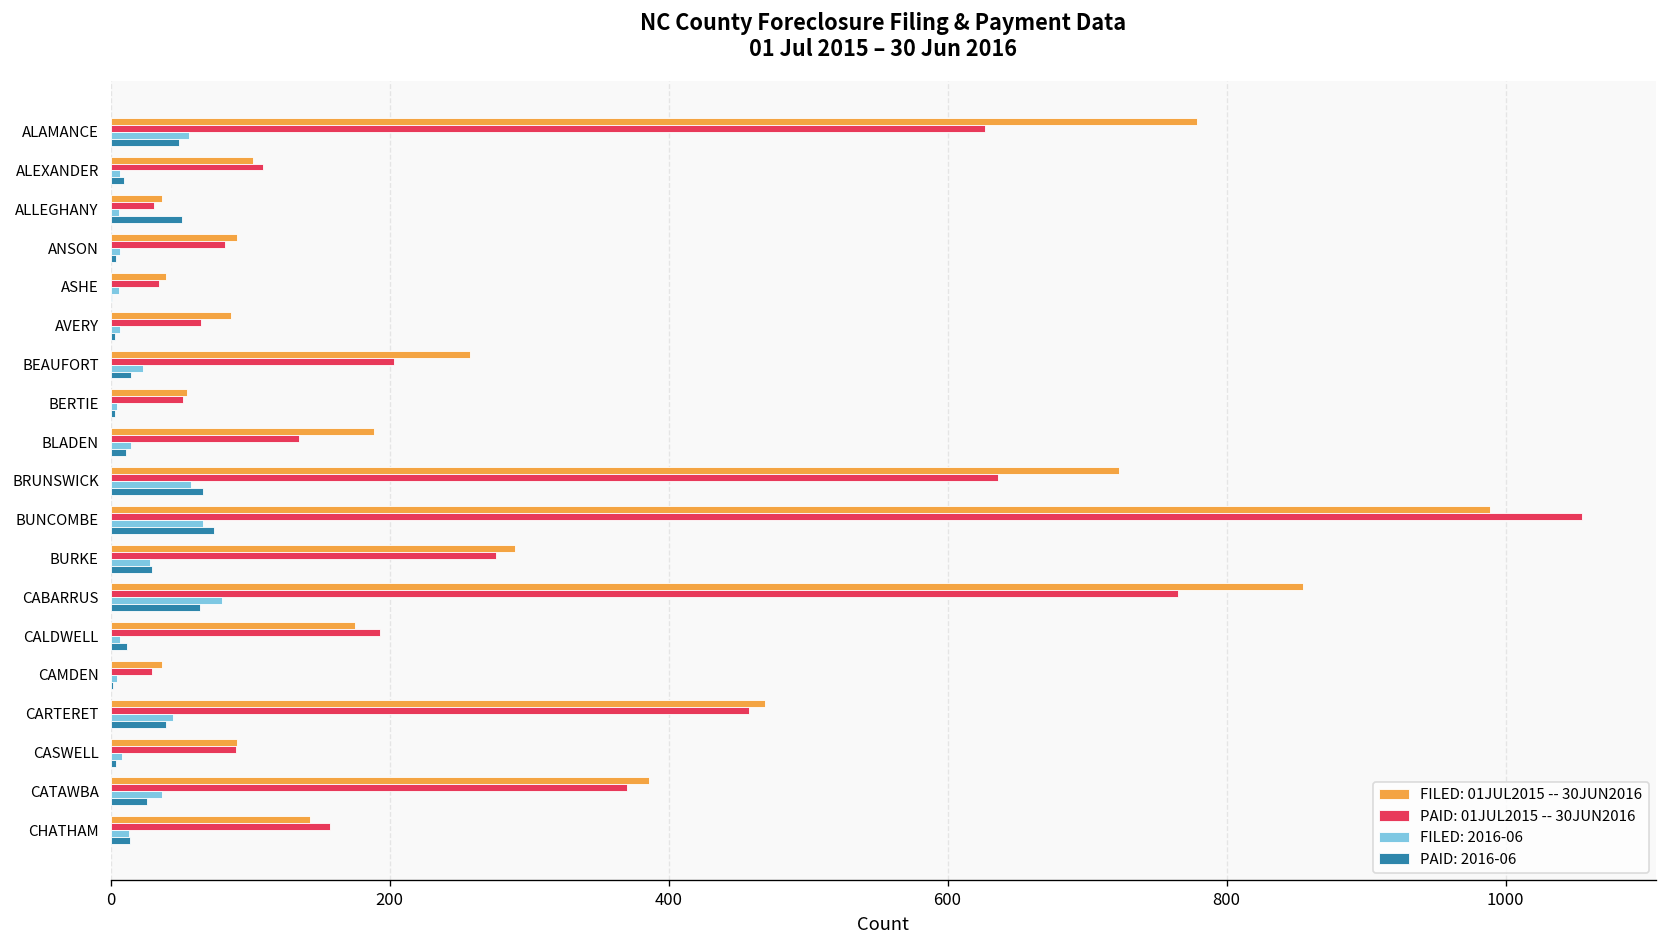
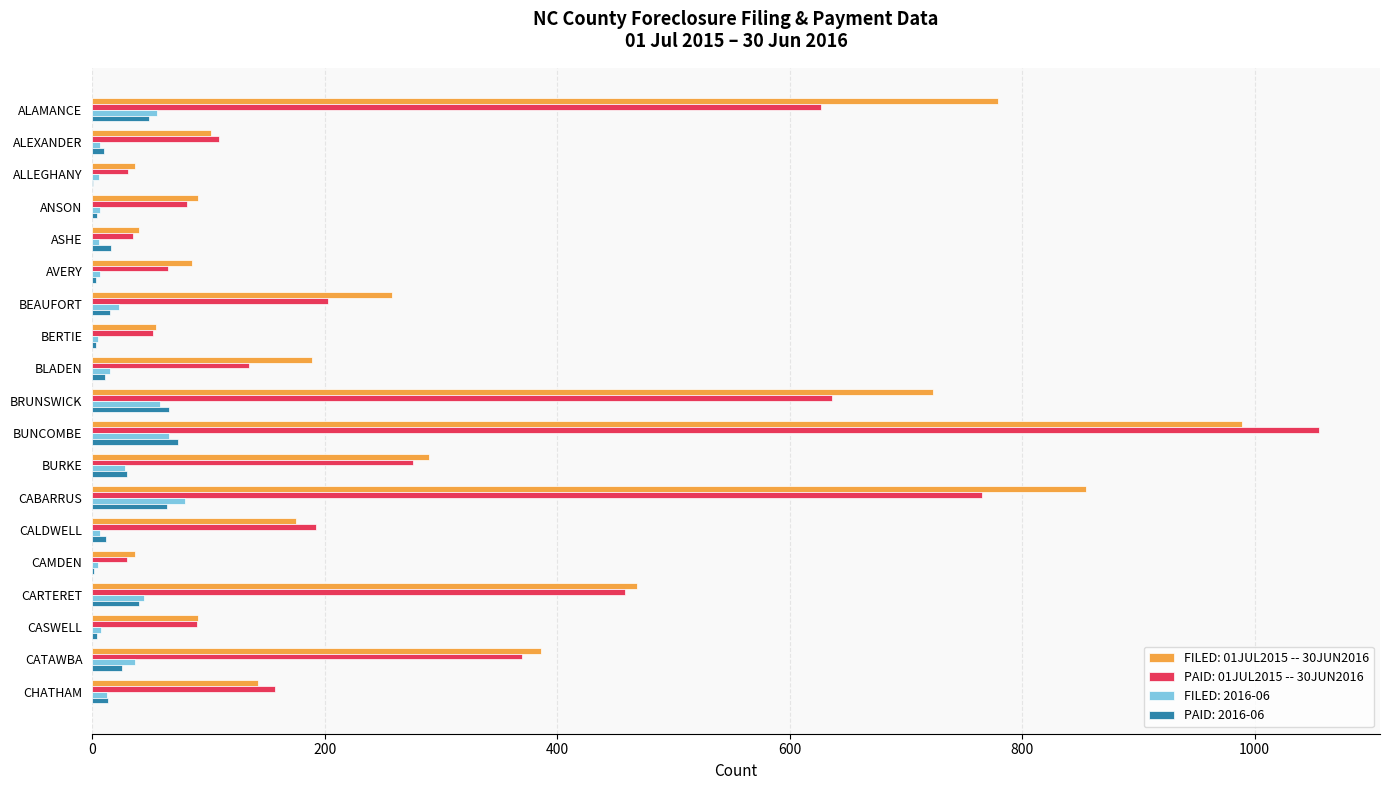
  {
    "FILED: 01JUL2015 -- 30JUN2016": {
      "ALAMANCE": 779,
      "ALEXANDER": 102,
      "ALLEGHANY": 37,
      "ANSON": 91,
      "ASHE": 40,
      "AVERY": 86,
      "BEAUFORT": 258,
      "BERTIE": 55,
      "BLADEN": 189,
      "BRUNSWICK": 723,
      "BUNCOMBE": 989,
      "BURKE": 290,
      "CABARRUS": 855,
      "CALDWELL": 175,
      "CAMDEN": 37,
      "CARTERET": 469,
      "CASWELL": 91,
      "CATAWBA": 386,
      "CHATHAM": 143
    },
    "PAID: 01JUL2015 -- 30JUN2016": {
      "ALAMANCE": 627,
      "ALEXANDER": 109,
      "ALLEGHANY": 31,
      "ANSON": 82,
      "ASHE": 35,
      "AVERY": 65,
      "BEAUFORT": 203,
      "BERTIE": 52,
      "BLADEN": 135,
      "BRUNSWICK": 636,
      "BUNCOMBE": 1055,
      "BURKE": 276,
      "CABARRUS": 765,
      "CALDWELL": 193,
      "CAMDEN": 30,
      "CARTERET": 458,
      "CASWELL": 90,
      "CATAWBA": 370,
      "CHATHAM": 157
    },
    "FILED: 2016-06": {
      "ALAMANCE": 56,
      "ALEXANDER": 7,
      "ALLEGHANY": 6,
      "ANSON": 7,
      "ASHE": 6,
      "AVERY": 7,
      "BEAUFORT": 23,
      "BERTIE": 5,
      "BLADEN": 15,
      "BRUNSWICK": 58,
      "BUNCOMBE": 66,
      "BURKE": 28,
      "CABARRUS": 80,
      "CALDWELL": 7,
      "CAMDEN": 5,
      "CARTERET": 45,
      "CASWELL": 8,
      "CATAWBA": 37,
      "CHATHAM": 13
    },
    "PAID: 2016-06": {
      "ALAMANCE": 49,
      "ALEXANDER": 10,
-     "ALLEGHANY": 51,
+     "ALLEGHANY": 1,
      "ANSON": 4,
-     "ASHE": 1,
+     "ASHE": 16,
      "AVERY": 3,
      "BEAUFORT": 15,
      "BERTIE": 3,
      "BLADEN": 11,
      "BRUNSWICK": 66,
      "BUNCOMBE": 74,
      "BURKE": 30,
      "CABARRUS": 64,
      "CALDWELL": 12,
      "CARTERET": 40,
      "CASWELL": 4,
      "CATAWBA": 26,
      "CHATHAM": 14
    }
  }
